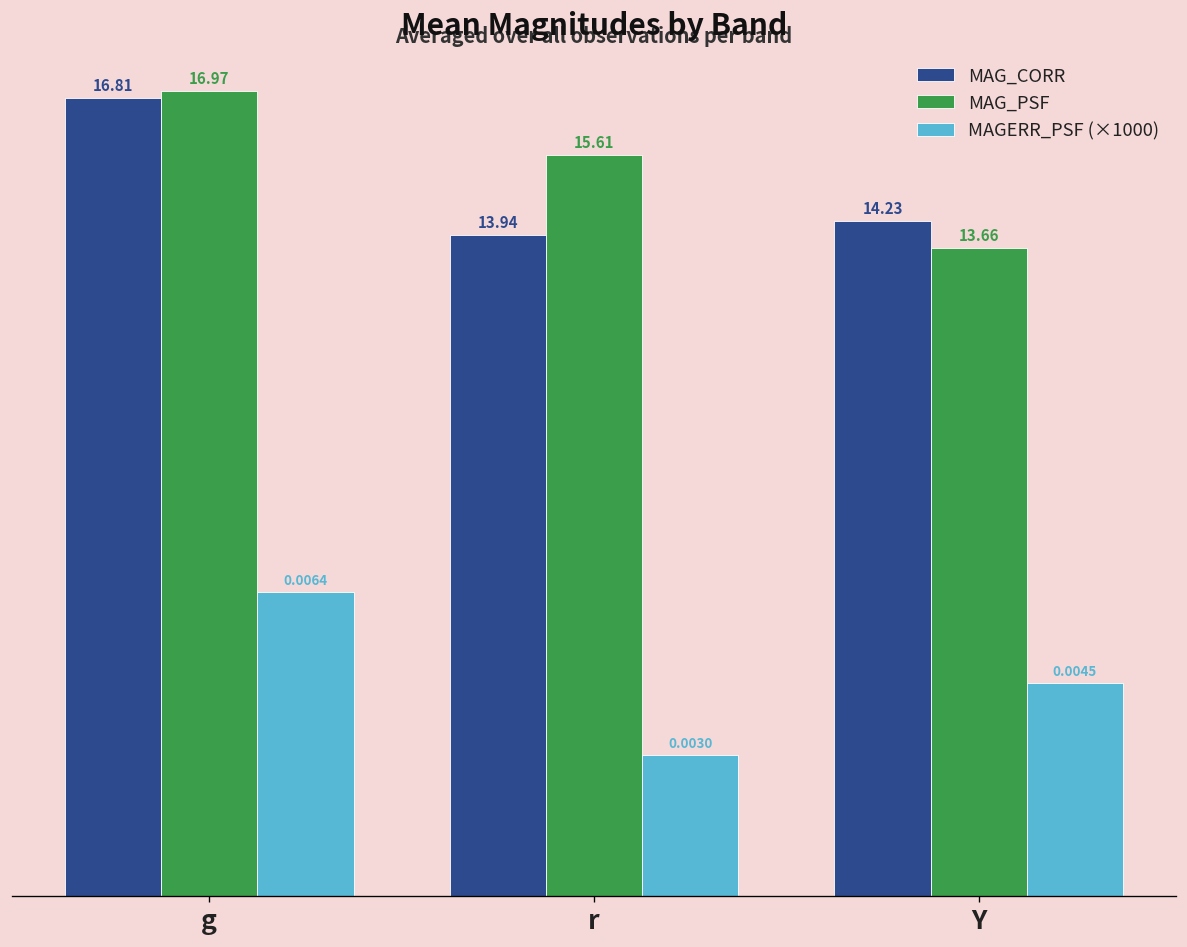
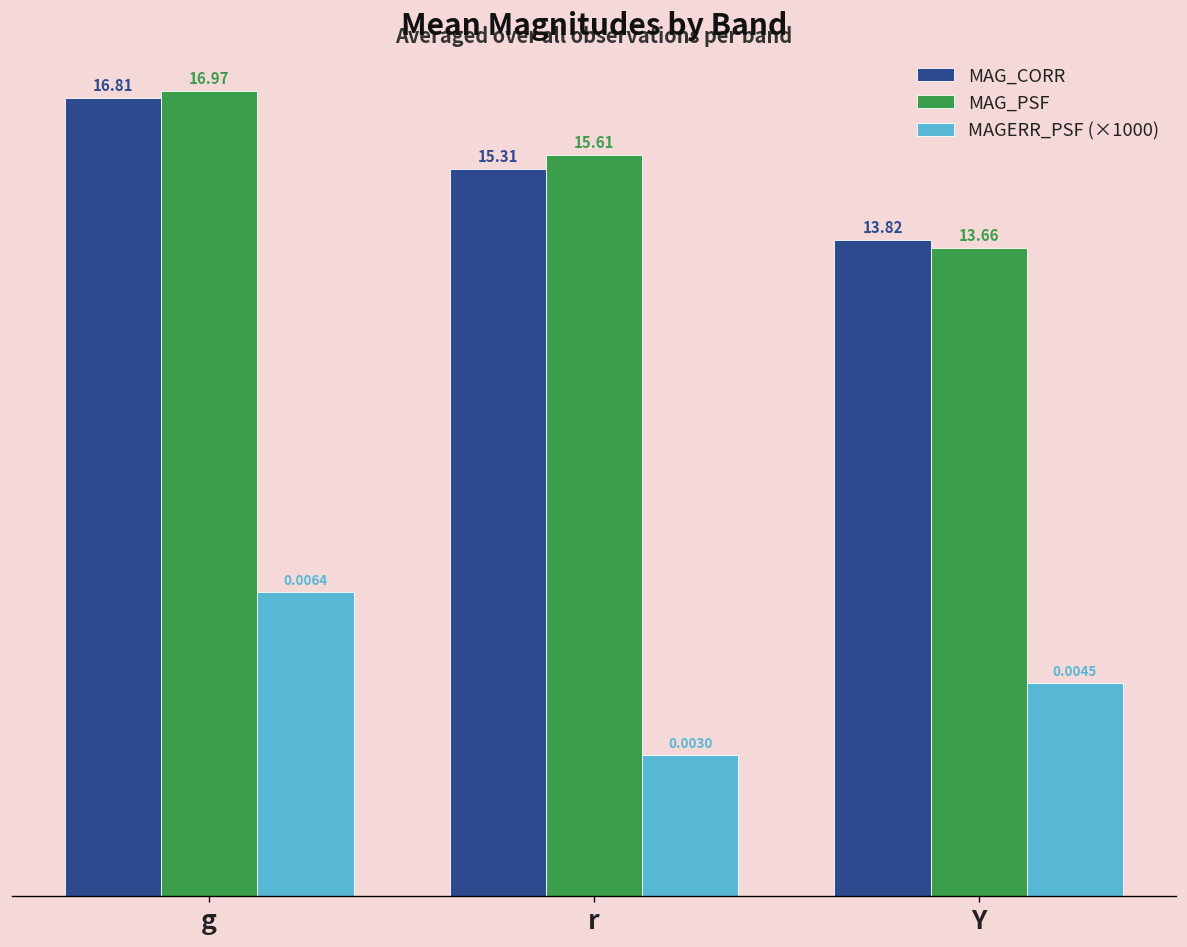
  {
    "MAG_CORR": {
      "g": 16.81,
-     "r": 13.94,
-     "Y": 14.23
+     "r": 15.31,
+     "Y": 13.82
    },
    "MAG_PSF": {
      "g": 16.97,
      "r": 15.61,
      "Y": 13.66
    }
  }
